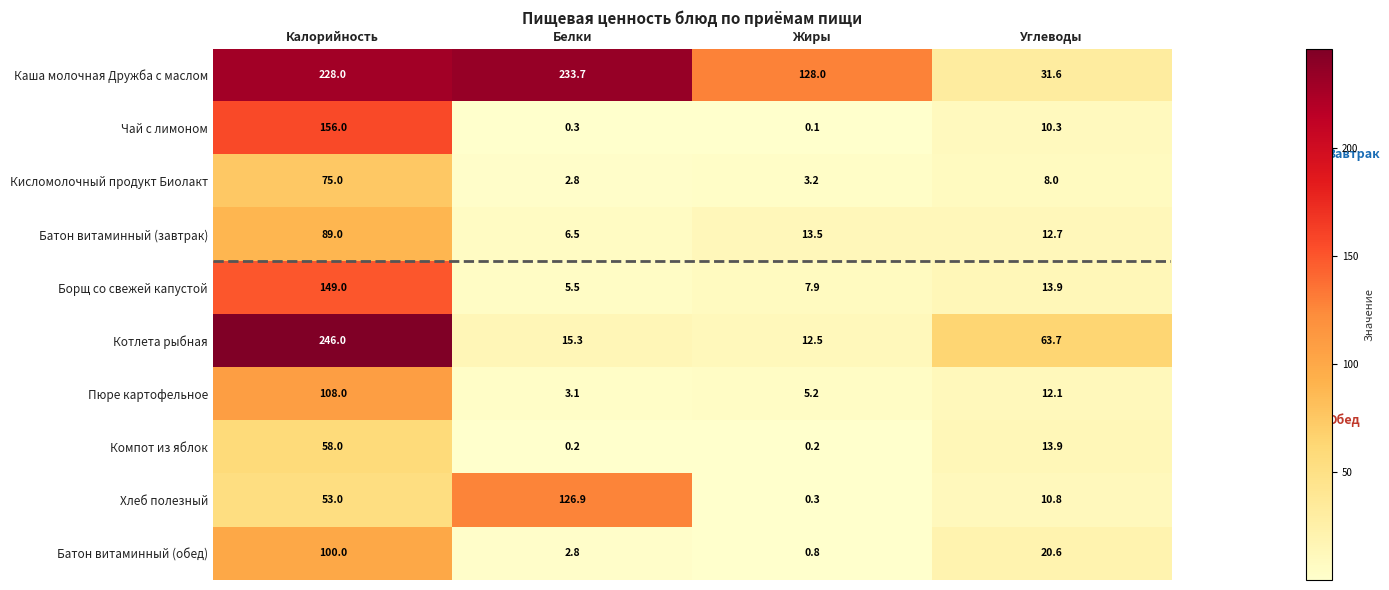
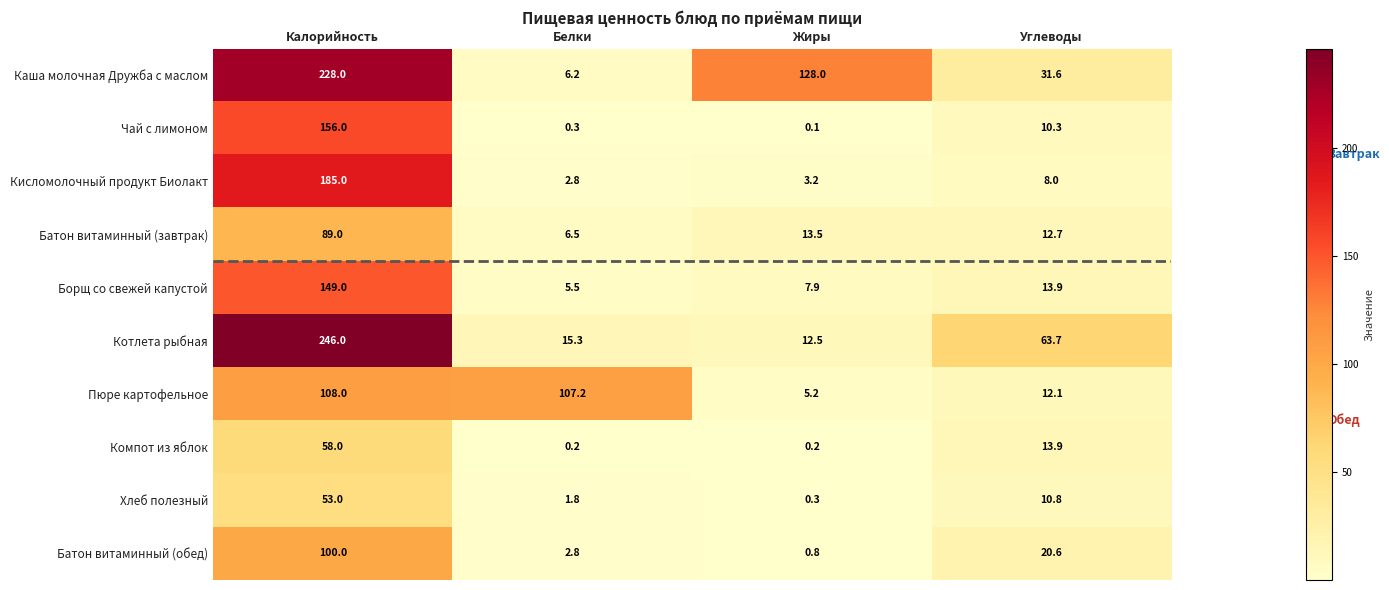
  {
    "Каша молочная Дружба с маслом": {
      "Калорийность": 228.0,
-     "Белки": 233.7,
+     "Белки": 6.2,
      "Жиры": 128.0,
      "Углеводы": 31.6
    },
    "Чай с лимоном": {
      "Калорийность": 156.0,
      "Белки": 0.3,
      "Жиры": 0.1,
      "Углеводы": 10.3
    },
    "Кисломолочный продукт Биолакт": {
-     "Калорийность": 75.0,
+     "Калорийность": 185.0,
      "Белки": 2.8,
      "Жиры": 3.2,
      "Углеводы": 8.0
    },
    "Батон витаминный (завтрак)": {
      "Калорийность": 89.0,
      "Белки": 6.5,
      "Жиры": 13.5,
      "Углеводы": 12.7
    },
    "Борщ со свежей капустой": {
      "Калорийность": 149.0,
      "Белки": 5.5,
      "Жиры": 7.9,
      "Углеводы": 13.9
    },
    "Котлета рыбная": {
      "Калорийность": 246.0,
      "Белки": 15.3,
      "Жиры": 12.5,
      "Углеводы": 63.7
    },
    "Пюре картофельное": {
      "Калорийность": 108.0,
-     "Белки": 3.1,
+     "Белки": 107.2,
      "Жиры": 5.2,
      "Углеводы": 12.1
    },
    "Компот из яблок": {
      "Калорийность": 58.0,
      "Белки": 0.2,
      "Жиры": 0.2,
      "Углеводы": 13.9
    },
    "Хлеб полезный": {
      "Калорийность": 53.0,
-     "Белки": 126.9,
+     "Белки": 1.8,
      "Жиры": 0.3,
      "Углеводы": 10.8
    },
    "Батон витаминный (обед)": {
      "Калорийность": 100.0,
      "Белки": 2.8,
      "Жиры": 0.8,
      "Углеводы": 20.6
    }
  }
